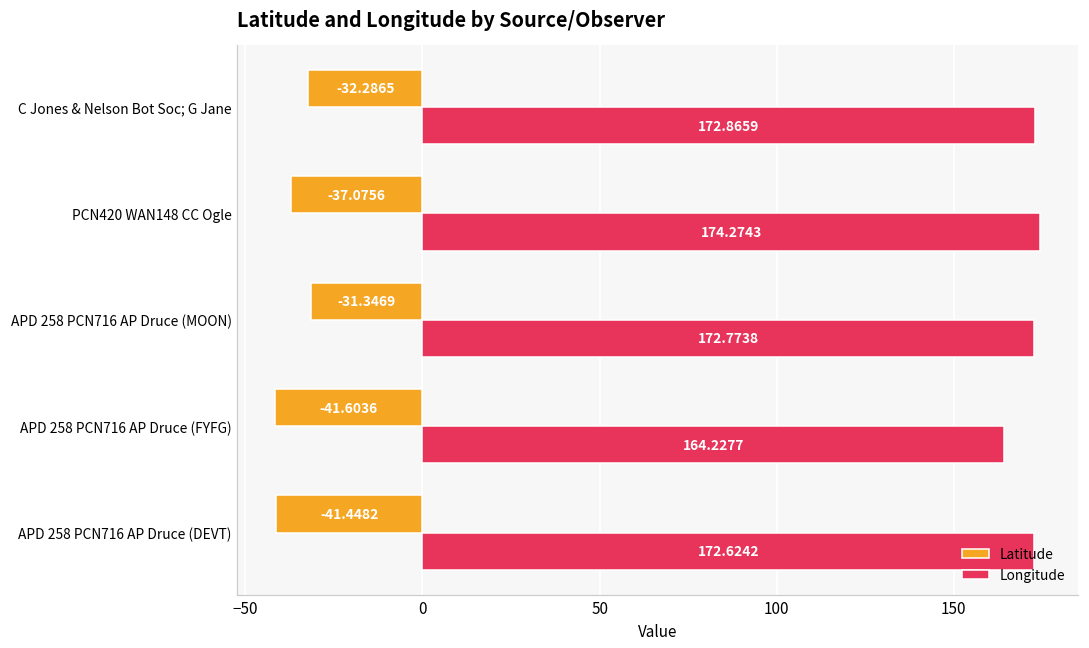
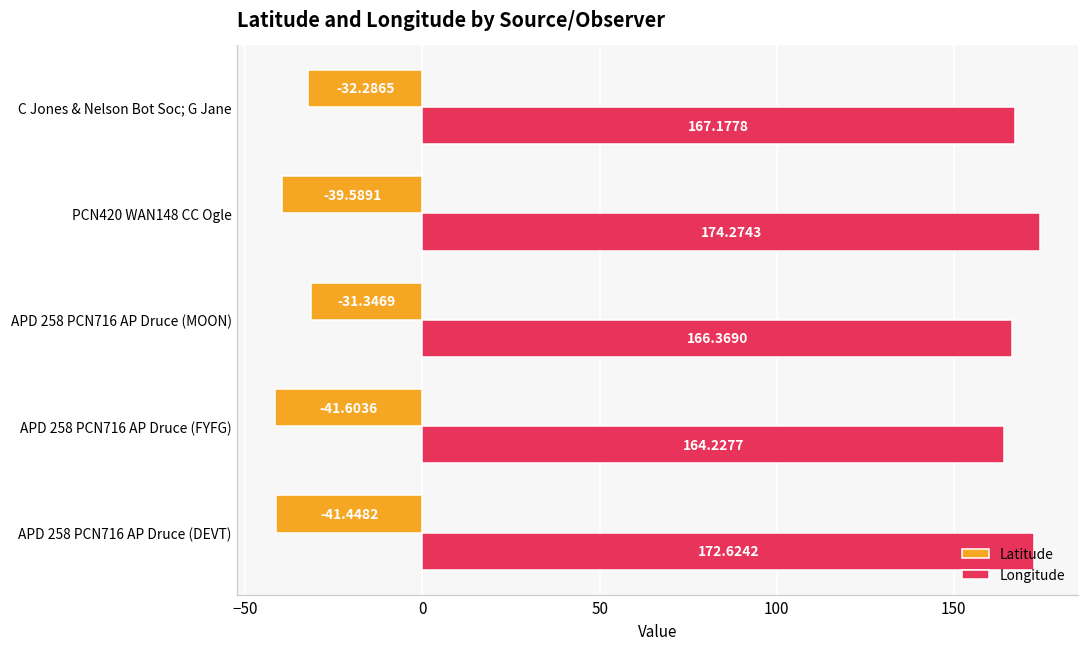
  {
    "Latitude": {
      "C Jones & Nelson Bot Soc; G Jane": -32.2865,
-     "PCN420 WAN148 CC Ogle": -37.0756,
+     "PCN420 WAN148 CC Ogle": -39.5891,
      "APD 258 PCN716 AP Druce (MOON)": -31.3469,
      "APD 258 PCN716 AP Druce (FYFG)": -41.6036,
      "APD 258 PCN716 AP Druce (DEVT)": -41.4482
    },
    "Longitude": {
-     "C Jones & Nelson Bot Soc; G Jane": 172.8659,
+     "C Jones & Nelson Bot Soc; G Jane": 167.1778,
      "PCN420 WAN148 CC Ogle": 174.2743,
-     "APD 258 PCN716 AP Druce (MOON)": 172.7738,
+     "APD 258 PCN716 AP Druce (MOON)": 166.3690,
      "APD 258 PCN716 AP Druce (FYFG)": 164.2277,
      "APD 258 PCN716 AP Druce (DEVT)": 172.6242
    }
  }
